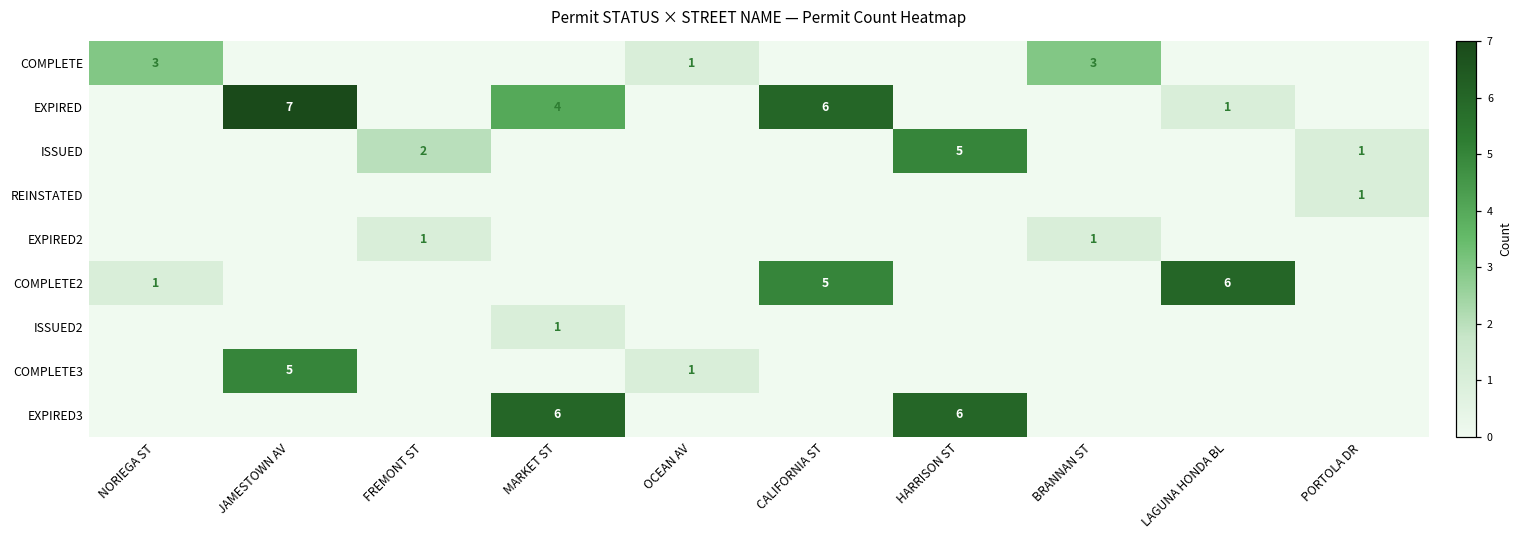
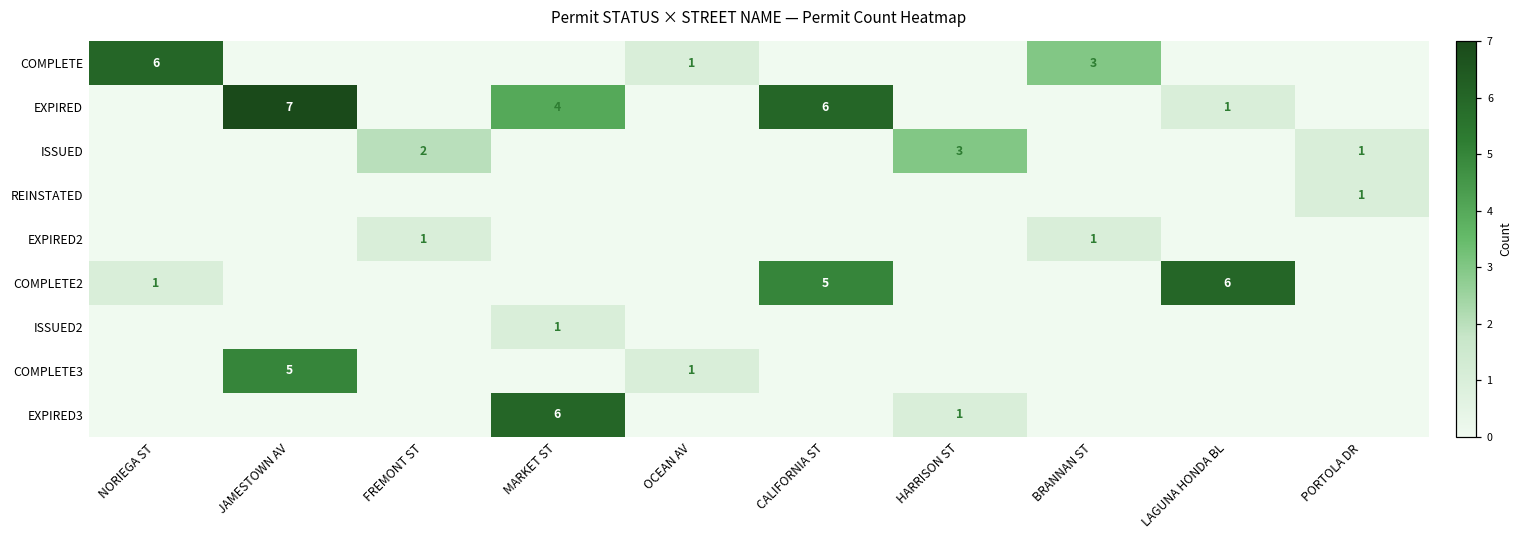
  {
    "COMPLETE": {
-     "NORIEGA ST": 3,
+     "NORIEGA ST": 6,
      "OCEAN AV": 1,
      "BRANNAN ST": 3
    },
    "EXPIRED": {
      "JAMESTOWN AV": 7,
      "CALIFORNIA ST": 6,
      "LAGUNA HONDA BL": 1
    },
    "ISSUED": {
      "FREMONT ST": 2,
-     "HARRISON ST": 5,
+     "HARRISON ST": 3,
      "PORTOLA DR": 1
    },
    "REINSTATED": {
      "PORTOLA DR": 1
    },
    "EXPIRED2": {
      "FREMONT ST": 1,
      "BRANNAN ST": 1
    },
    "COMPLETE2": {
      "NORIEGA ST": 1,
      "CALIFORNIA ST": 5,
      "LAGUNA HONDA BL": 6
    },
    "ISSUED2": {
      "MARKET ST": 1
    },
    "COMPLETE3": {
      "JAMESTOWN AV": 5,
      "OCEAN AV": 1
    },
    "EXPIRED3": {
      "MARKET ST": 6,
-     "HARRISON ST": 6
+     "HARRISON ST": 1
    }
  }
